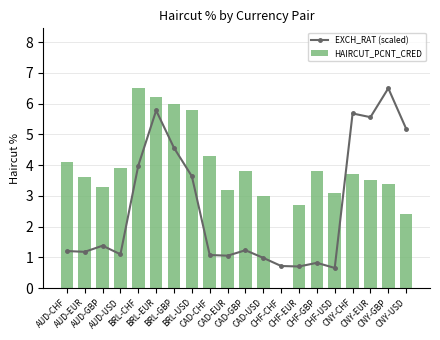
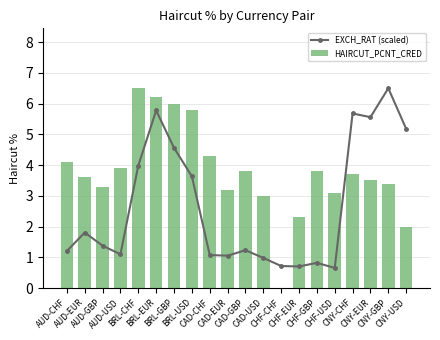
  {
    "HAIRCUT_PCNT_CRED": {
      "AUD-CHF": 4.1,
      "AUD-EUR": 3.6,
      "AUD-GBP": 3.3,
      "AUD-USD": 3.9,
      "BRL-CHF": 6.5,
      "BRL-EUR": 6.2,
      "BRL-GBP": 6.0,
      "BRL-USD": 5.8,
      "CAD-CHF": 4.3,
      "CAD-EUR": 3.2,
      "CAD-GBP": 3.8,
      "CAD-USD": 3.0,
      "CHF-CHF": 0.0,
-     "CHF-EUR": 2.7,
+     "CHF-EUR": 2.3,
      "CHF-GBP": 3.8,
      "CHF-USD": 3.1,
      "CNY-CHF": 3.7,
      "CNY-EUR": 3.5,
      "CNY-GBP": 3.4,
-     "CNY-USD": 2.4
+     "CNY-USD": 2.0
    },
    "EXCH_RAT (scaled)": {
      "AUD-CHF": 1.2,
-     "AUD-EUR": 1.2,
+     "AUD-EUR": 1.8,
      "AUD-GBP": 1.4,
      "AUD-USD": 1.1,
      "BRL-CHF": 4.0,
      "BRL-EUR": 5.8,
      "BRL-GBP": 4.6,
      "BRL-USD": 3.6,
      "CAD-CHF": 1.1,
      "CAD-EUR": 1.1,
      "CAD-GBP": 1.2,
      "CAD-USD": 1.0,
      "CHF-CHF": 0.7,
      "CHF-EUR": 0.7,
      "CHF-GBP": 0.8,
      "CHF-USD": 0.7,
      "CNY-CHF": 5.7,
      "CNY-EUR": 5.6,
      "CNY-GBP": 6.5,
      "CNY-USD": 5.2
    }
  }
